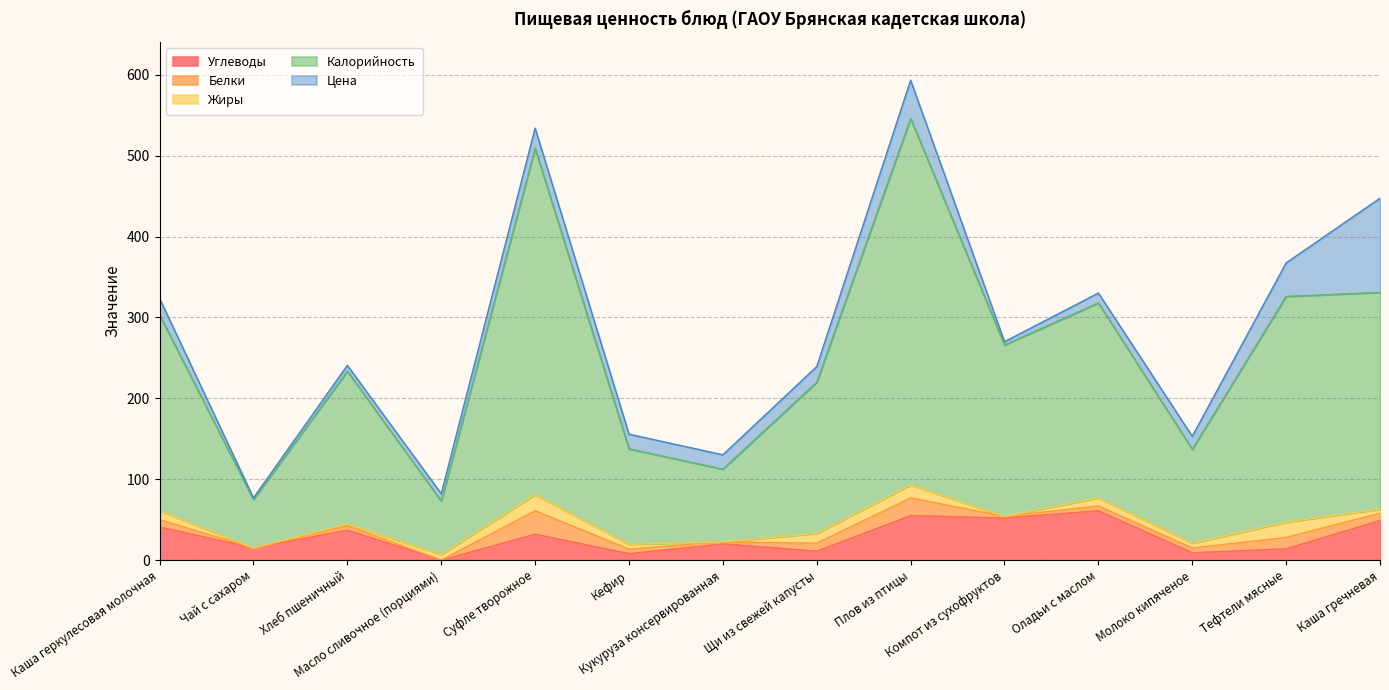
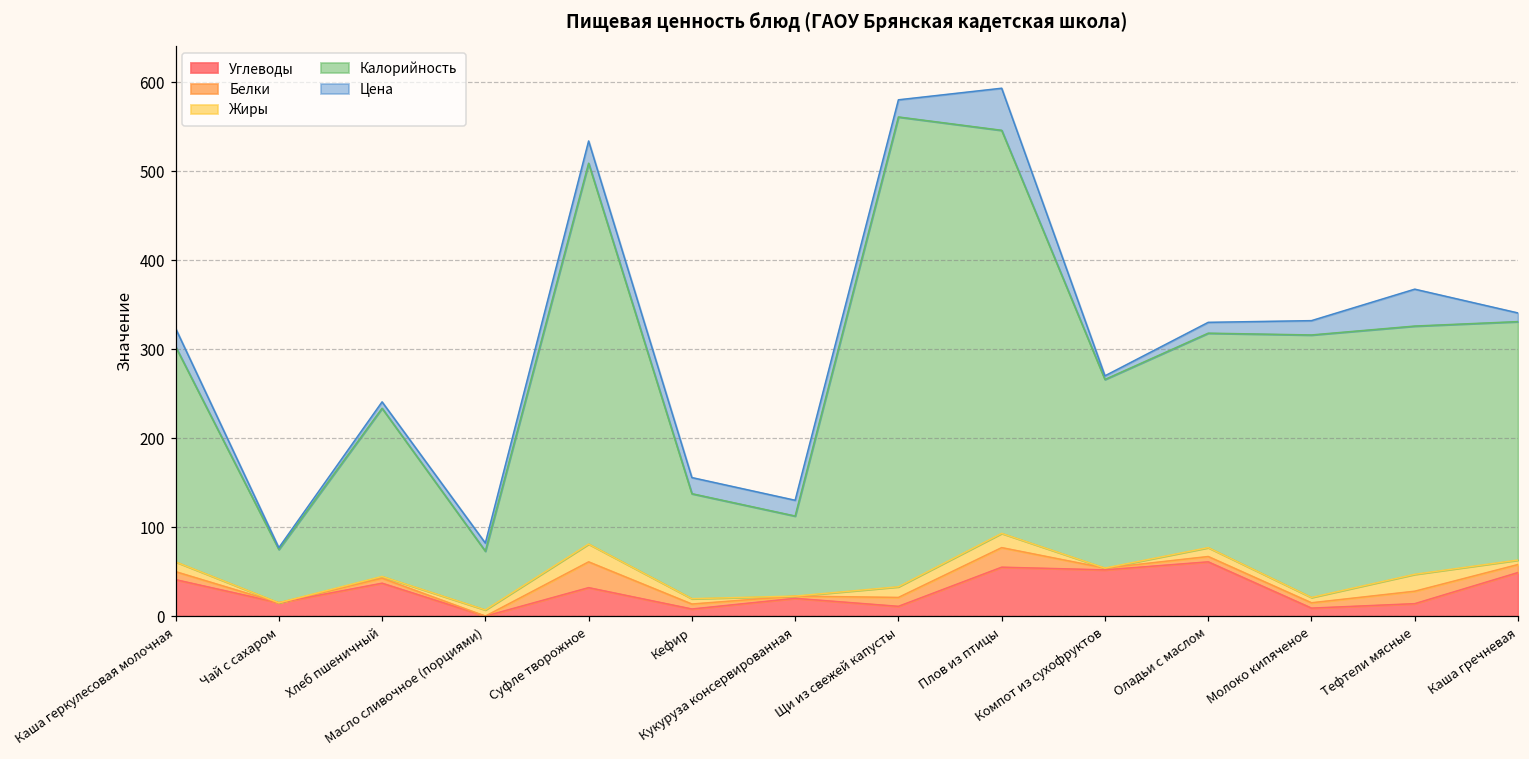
  {
    "Углеводы": {
      "Каша геркулесовая молочная": 40,
      "Хлеб пшеничный": 40,
      "Суфле творожное": 30,
      "Кефир": 10,
      "Щи из свежей капусты": 10,
      "Плов из птицы": 60,
      "Оладьи с маслом": 60,
      "Молоко кипяченое": 10,
      "Тефтели мясные": 10,
      "Каша гречневая": 50
    },
    "Калорийность": {
      "Каша геркулесовая молочная": 240,
      "Хлеб пшеничный": 190,
      "Масло сливочное (порциями)": 70,
      "Суфле творожное": 430,
      "Кефир": 120,
      "Кукуруза консервированная": 90,
-     "Щи из свежей капусты": 190,
+     "Щи из свежей капусты": 530,
      "Плов из птицы": 450,
      "Компот из сухофруктов": 210,
      "Оладьи с маслом": 240,
-     "Молоко кипяченое": 120,
+     "Молоко кипяченое": 300,
      "Тефтели мясные": 280,
      "Каша гречневая": 270
    },
    "Цена": {
      "Каша геркулесовая молочная": 20,
      "Хлеб пшеничный": 10,
      "Масло сливочное (порциями)": 10,
      "Суфле творожное": 30,
      "Кефир": 20,
      "Кукуруза консервированная": 20,
      "Щи из свежей капусты": 20,
      "Плов из птицы": 50,
      "Компот из сухофруктов": 0,
      "Оладьи с маслом": 10,
      "Молоко кипяченое": 20,
      "Тефтели мясные": 40,
-     "Каша гречневая": 120
+     "Каша гречневая": 10
    }
  }
